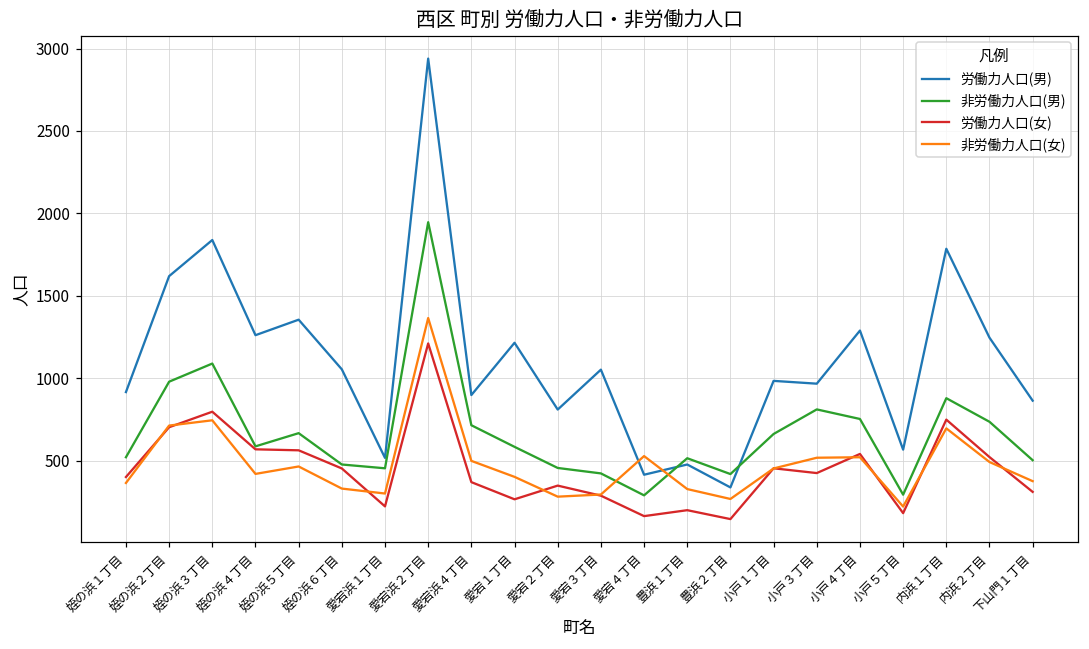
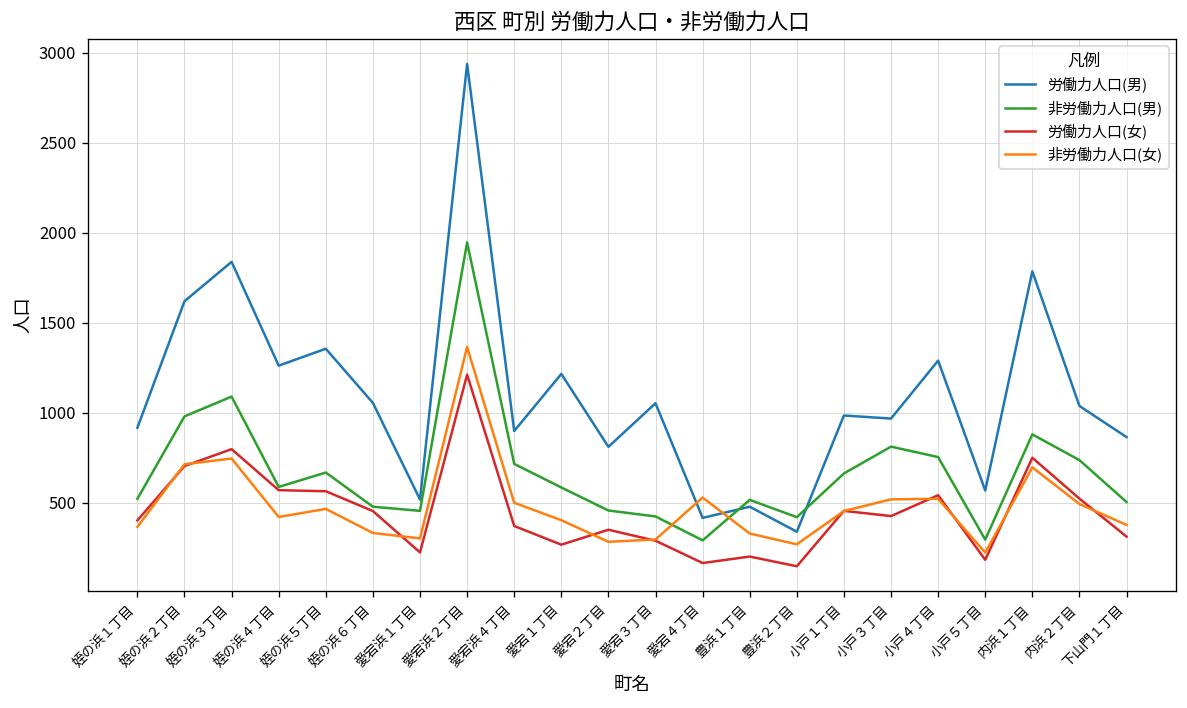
  {
    "労働力人口(男)": {
      "姪の浜１丁目": 920,
      "姪の浜２丁目": 1620,
      "姪の浜３丁目": 1840,
      "姪の浜４丁目": 1260,
      "姪の浜５丁目": 1360,
      "姪の浜６丁目": 1060,
      "愛宕浜１丁目": 520,
      "愛宕浜２丁目": 2940,
      "愛宕浜４丁目": 900,
      "愛宕１丁目": 1220,
      "愛宕２丁目": 810,
      "愛宕３丁目": 1050,
      "愛宕４丁目": 420,
      "豊浜１丁目": 480,
      "豊浜２丁目": 340,
      "小戸１丁目": 990,
      "小戸３丁目": 970,
      "小戸４丁目": 1290,
      "小戸５丁目": 570,
      "内浜１丁目": 1790,
-     "内浜２丁目": 1250,
+     "内浜２丁目": 1040,
      "下山門１丁目": 870
    },
    "非労働力人口(男)": {
      "姪の浜１丁目": 520,
      "姪の浜２丁目": 980,
      "姪の浜３丁目": 1090,
      "姪の浜４丁目": 590,
      "姪の浜５丁目": 670,
      "姪の浜６丁目": 480,
      "愛宕浜１丁目": 460,
      "愛宕浜２丁目": 1950,
      "愛宕浜４丁目": 720,
      "愛宕１丁目": 590,
      "愛宕２丁目": 460,
      "愛宕３丁目": 420,
      "愛宕４丁目": 290,
      "豊浜１丁目": 520,
      "豊浜２丁目": 420,
      "小戸１丁目": 660,
      "小戸３丁目": 810,
      "小戸４丁目": 750,
      "小戸５丁目": 300,
      "内浜１丁目": 880,
      "内浜２丁目": 740,
      "下山門１丁目": 500
    },
    "労働力人口(女)": {
      "姪の浜１丁目": 400,
      "姪の浜３丁目": 800,
      "姪の浜４丁目": 570,
      "姪の浜５丁目": 560,
      "姪の浜６丁目": 450,
      "愛宕浜１丁目": 220,
      "愛宕浜２丁目": 1210,
      "愛宕浜４丁目": 370,
      "愛宕１丁目": 270,
      "愛宕２丁目": 350,
      "愛宕４丁目": 170,
      "豊浜１丁目": 200,
      "豊浜２丁目": 150,
      "小戸３丁目": 430,
      "小戸４丁目": 540,
      "小戸５丁目": 180,
      "内浜１丁目": 750,
      "内浜２丁目": 520,
      "下山門１丁目": 310
    },
    "非労働力人口(女)": {
      "姪の浜１丁目": 370,
      "姪の浜３丁目": 750,
      "姪の浜４丁目": 420,
      "姪の浜５丁目": 470,
      "姪の浜６丁目": 330,
      "愛宕浜１丁目": 300,
      "愛宕浜２丁目": 1370,
      "愛宕浜４丁目": 500,
      "愛宕１丁目": 400,
      "愛宕２丁目": 280,
      "愛宕４丁目": 530,
      "豊浜１丁目": 330,
      "豊浜２丁目": 270,
      "小戸３丁目": 520,
      "小戸４丁目": 520,
      "小戸５丁目": 220,
      "内浜１丁目": 700,
      "内浜２丁目": 490,
      "下山門１丁目": 380
    }
  }
